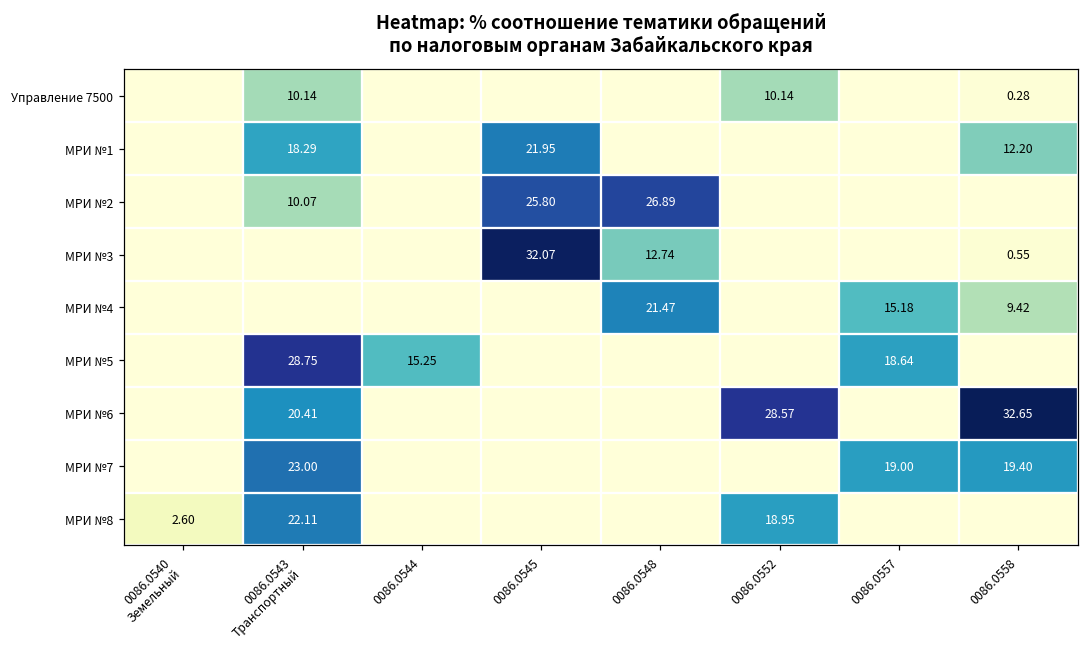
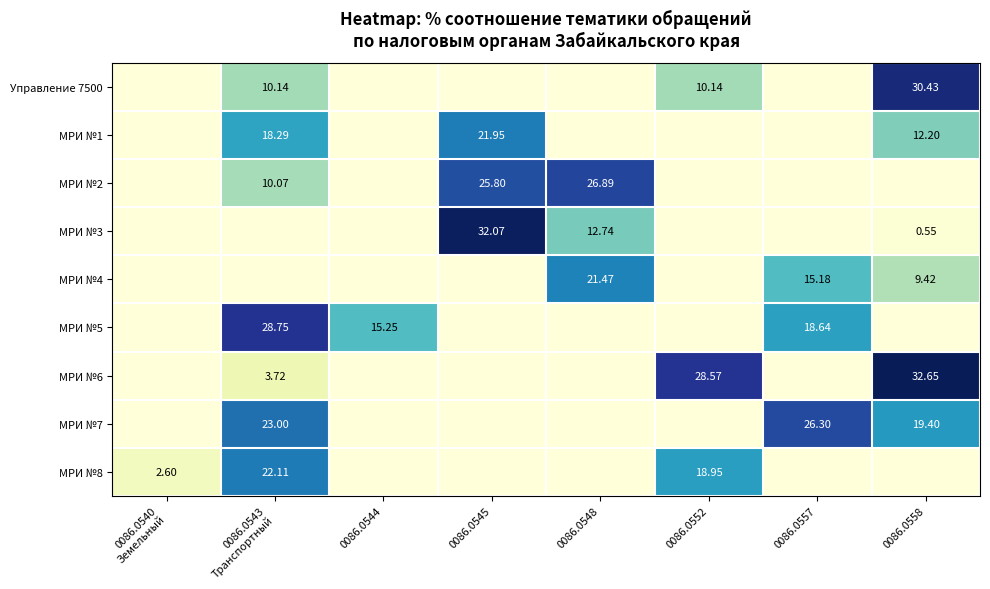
  {
    "Управление 7500": {
      "0086.0543 Транспортный": 10.14,
      "0086.0552": 10.14,
-     "0086.0558": 0.28
+     "0086.0558": 30.43
    },
    "МРИ №1": {
      "0086.0543 Транспортный": 18.29,
      "0086.0545": 21.95,
      "0086.0558": 12.20
    },
    "МРИ №2": {
      "0086.0543 Транспортный": 10.07,
      "0086.0545": 25.80,
      "0086.0548": 26.89
    },
    "МРИ №3": {
      "0086.0545": 32.07,
      "0086.0548": 12.74,
      "0086.0558": 0.55
    },
    "МРИ №4": {
      "0086.0548": 21.47,
      "0086.0557": 15.18,
      "0086.0558": 9.42
    },
    "МРИ №5": {
      "0086.0543 Транспортный": 28.75,
      "0086.0544": 15.25,
      "0086.0557": 18.64
    },
    "МРИ №6": {
-     "0086.0543 Транспортный": 20.41,
+     "0086.0543 Транспортный": 3.72,
      "0086.0552": 28.57,
      "0086.0558": 32.65
    },
    "МРИ №7": {
      "0086.0543 Транспортный": 23.00,
-     "0086.0557": 19.00,
+     "0086.0557": 26.30,
      "0086.0558": 19.40
    },
    "МРИ №8": {
      "0086.0540 Земельный": 2.60,
      "0086.0543 Транспортный": 22.11,
      "0086.0552": 18.95
    }
  }
